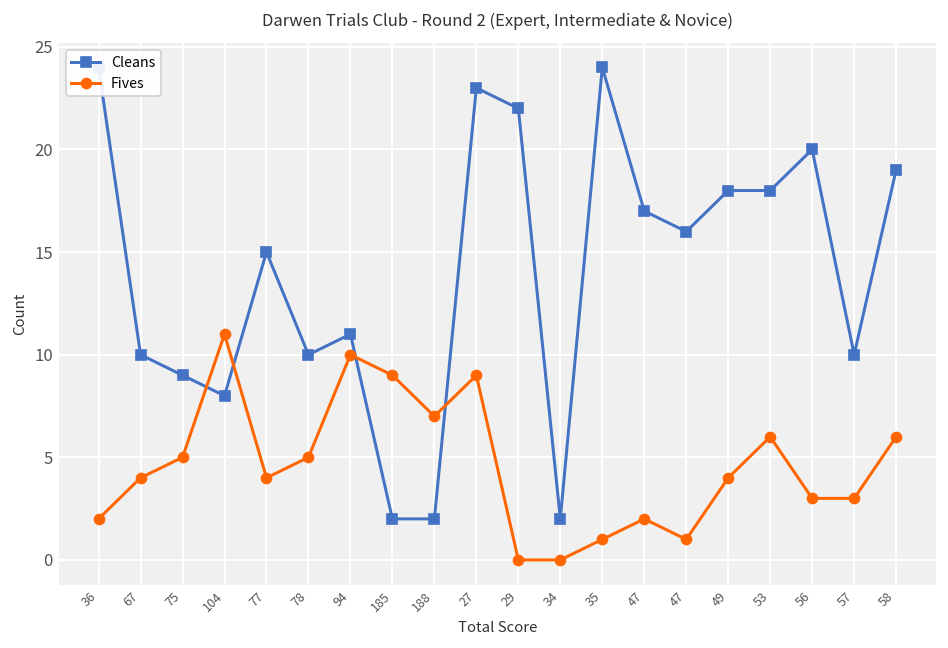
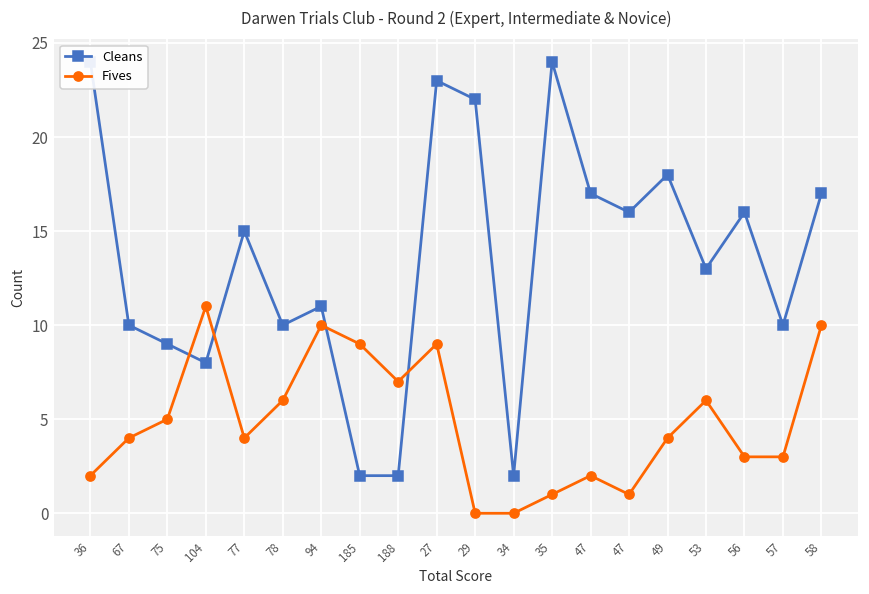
  {
    "Cleans": {
      "67": 10,
      "75": 9,
      "104": 8,
      "77": 15,
      "78": 10,
      "94": 11,
      "185": 2,
      "188": 2,
      "27": 23,
      "29": 22,
      "34": 2,
      "35": 24,
      "49": 18,
-     "53": 18,
-     "56": 20,
+     "53": 13,
+     "56": 16,
      "57": 10,
-     "58": 19
+     "58": 17
    },
    "Fives": {
      "36": 2,
      "67": 4,
      "75": 5,
      "104": 11,
      "77": 4,
-     "78": 5,
+     "78": 6,
      "94": 10,
      "185": 9,
      "188": 7,
      "27": 9,
      "29": 0,
      "34": 0,
      "35": 1,
      "49": 4,
      "53": 6,
      "56": 3,
      "57": 3,
-     "58": 6
+     "58": 10
    }
  }
